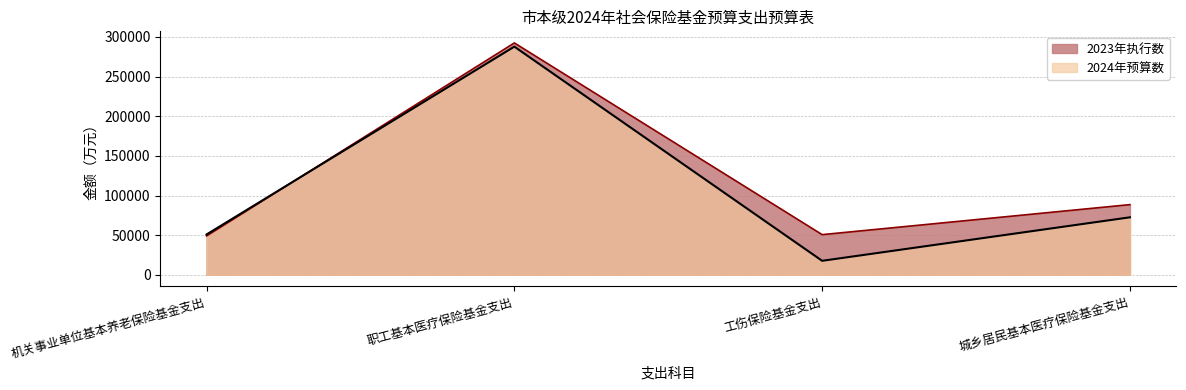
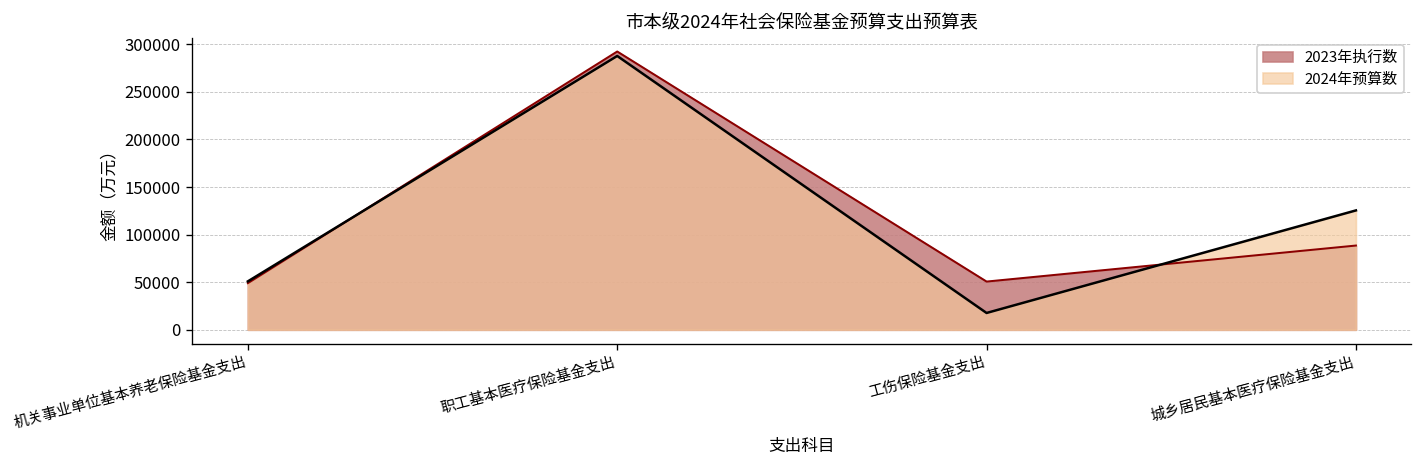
  {
    "2023年执行数": {
      "职工基本医疗保险基金支出": 290000,
      "工伤保险基金支出": 50000,
      "城乡居民基本医疗保险基金支出": 90000
    },
    "2024年预算数": {
      "职工基本医疗保险基金支出": 290000,
      "工伤保险基金支出": 20000,
-     "城乡居民基本医疗保险基金支出": 70000
+     "城乡居民基本医疗保险基金支出": 130000
    }
  }
